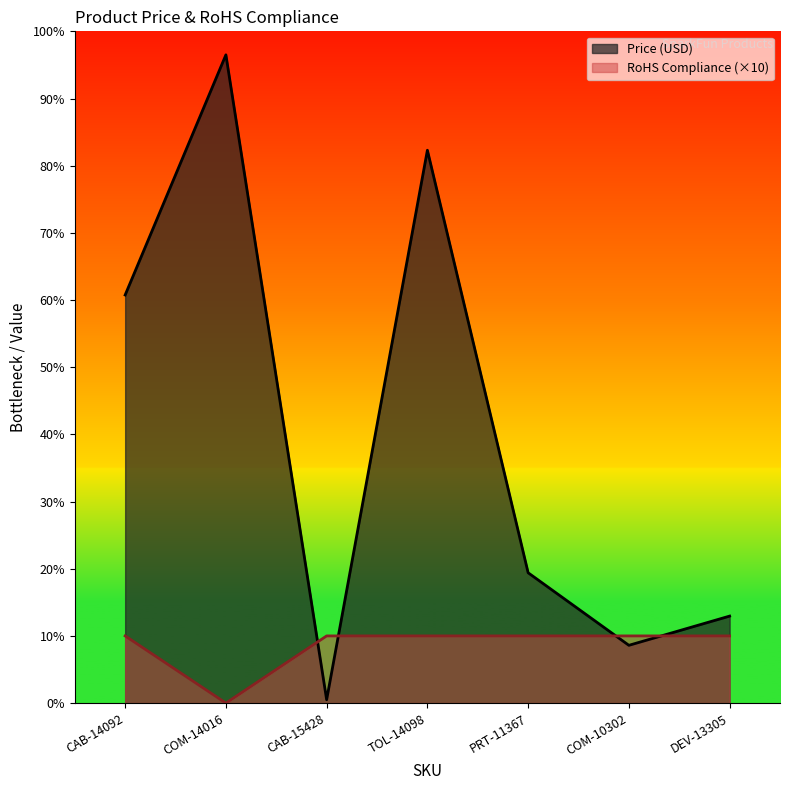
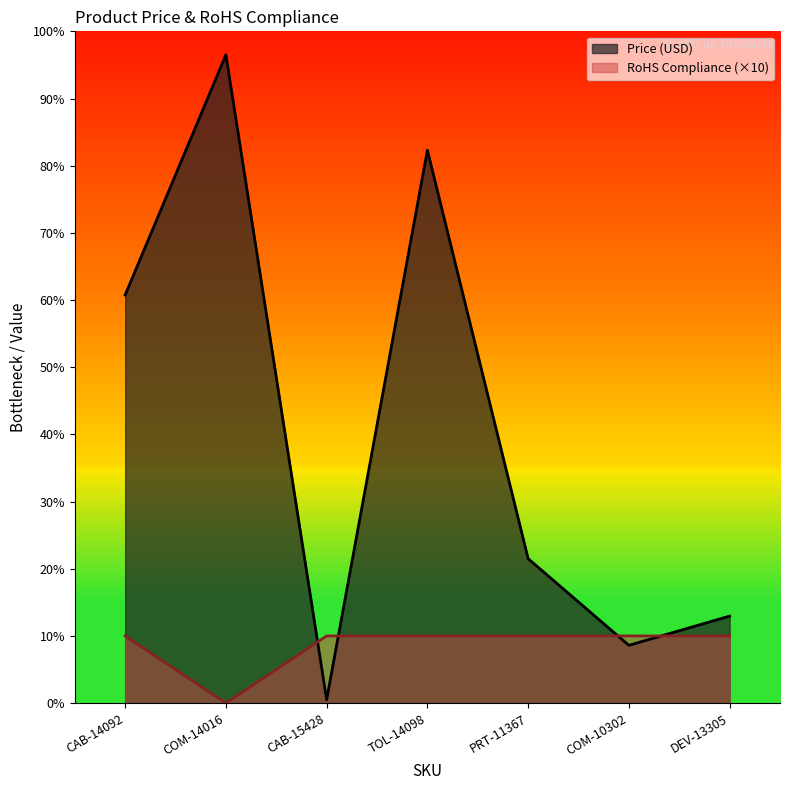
  {
    "Price (USD)": {
      "CAB-14092": "61%",
      "COM-14016": "97%",
      "CAB-15428": "1%",
      "TOL-14098": "82%",
-     "PRT-11367": "19%",
+     "PRT-11367": "22%",
      "COM-10302": "9%",
      "DEV-13305": "13%"
    },
    "RoHS Compliance (×10)": {
      "CAB-14092": "10%",
      "COM-14016": "0%",
      "CAB-15428": "10%",
      "TOL-14098": "10%",
      "PRT-11367": "10%",
      "COM-10302": "10%",
      "DEV-13305": "10%"
    }
  }
